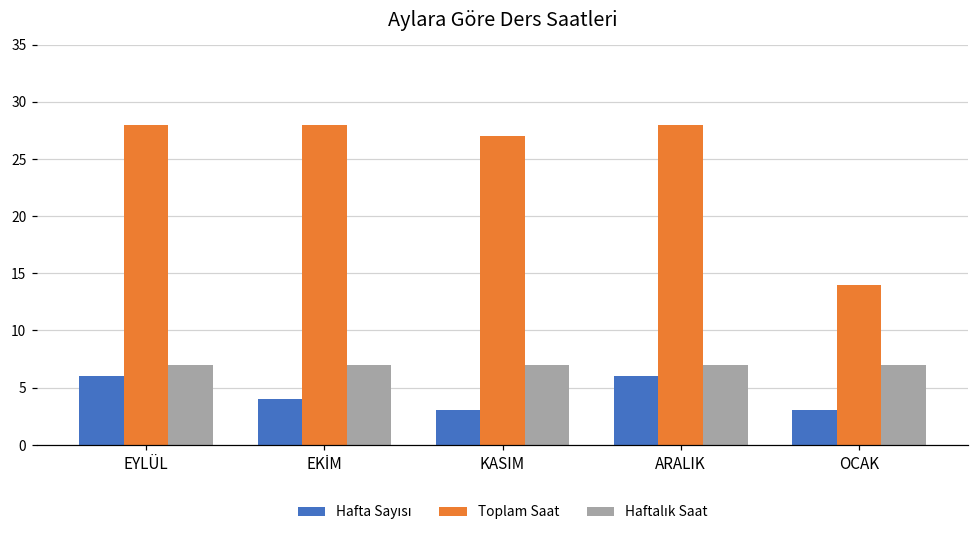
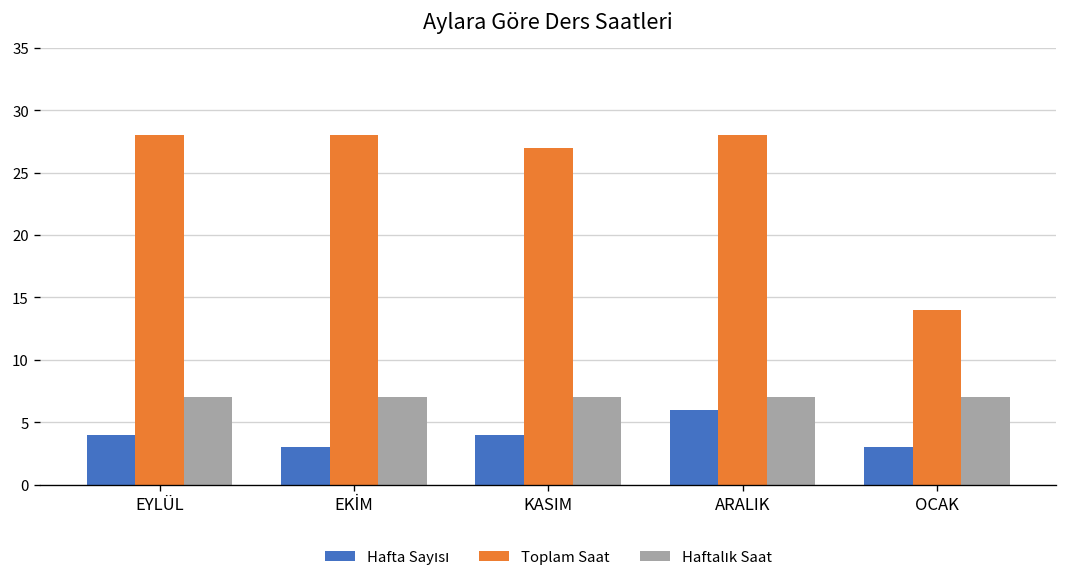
  {
    "Hafta Sayısı": {
-     "EYLÜL": 6,
-     "EKİM": 4,
-     "KASIM": 3,
+     "EYLÜL": 4,
+     "EKİM": 3,
+     "KASIM": 4,
      "ARALIK": 6,
      "OCAK": 3
    },
    "Toplam Saat": {
      "EYLÜL": 28,
      "EKİM": 28,
      "KASIM": 27,
      "ARALIK": 28,
      "OCAK": 14
    },
    "Haftalık Saat": {
      "EYLÜL": 7,
      "EKİM": 7,
      "KASIM": 7,
      "ARALIK": 7,
      "OCAK": 7
    }
  }
